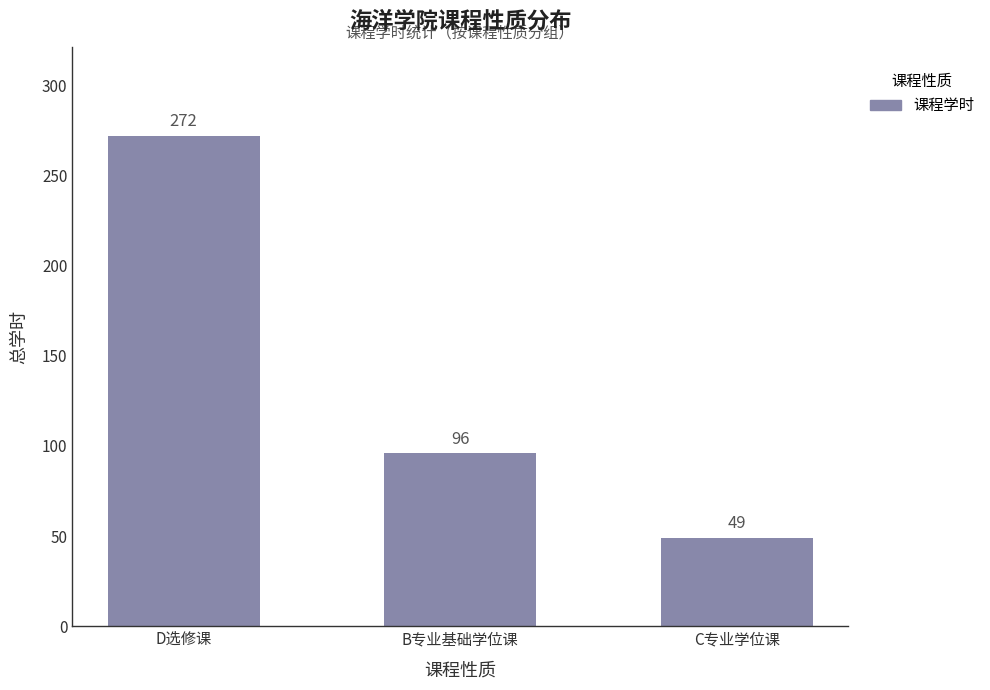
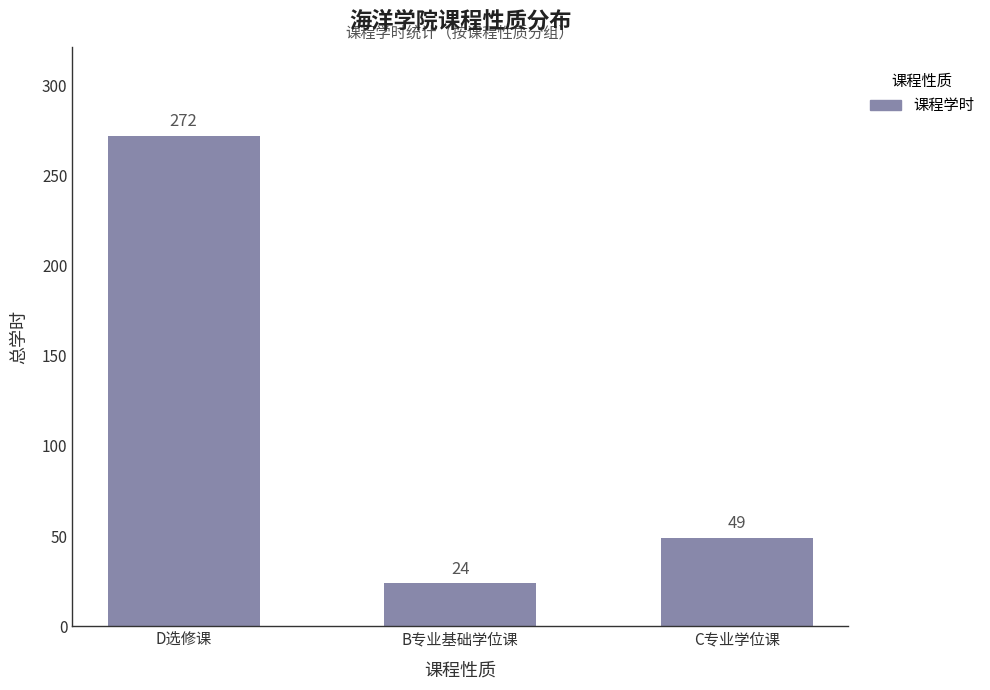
  {
    "D选修课": 272,
-   "B专业基础学位课": 96,
+   "B专业基础学位课": 24,
    "C专业学位课": 49
  }
